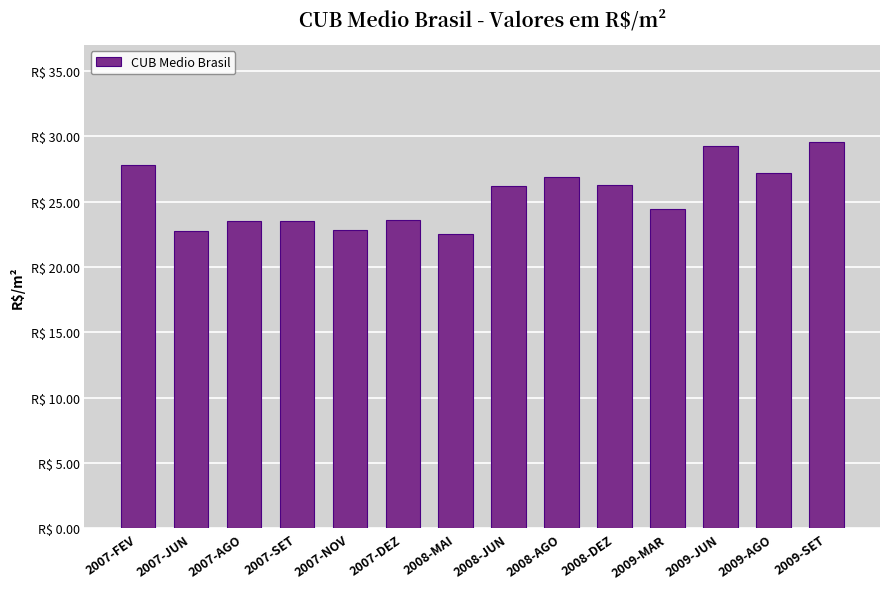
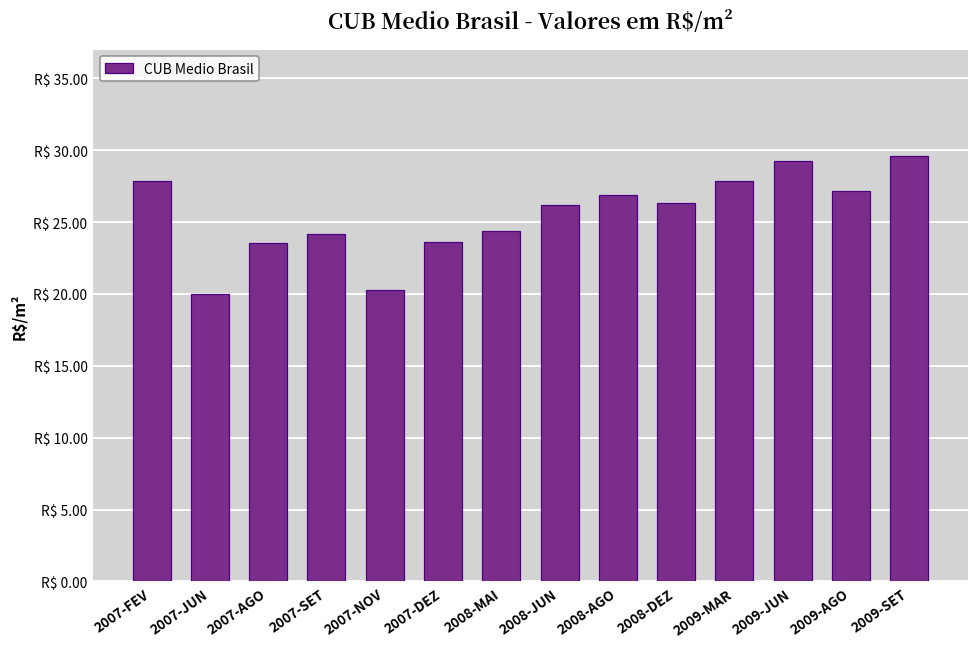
  {
    "2007-FEV": "R$ 27.8",
-   "2007-JUN": "R$ 22.8",
+   "2007-JUN": "R$ 20.0",
    "2007-AGO": "R$ 23.6",
-   "2007-SET": "R$ 23.5",
-   "2007-NOV": "R$ 22.8",
+   "2007-SET": "R$ 24.2",
+   "2007-NOV": "R$ 20.3",
    "2007-DEZ": "R$ 23.6",
-   "2008-MAI": "R$ 22.5",
+   "2008-MAI": "R$ 24.4",
    "2008-JUN": "R$ 26.2",
    "2008-AGO": "R$ 26.9",
    "2008-DEZ": "R$ 26.3",
-   "2009-MAR": "R$ 24.5",
+   "2009-MAR": "R$ 27.9",
    "2009-JUN": "R$ 29.3",
    "2009-AGO": "R$ 27.2",
    "2009-SET": "R$ 29.6"
  }
